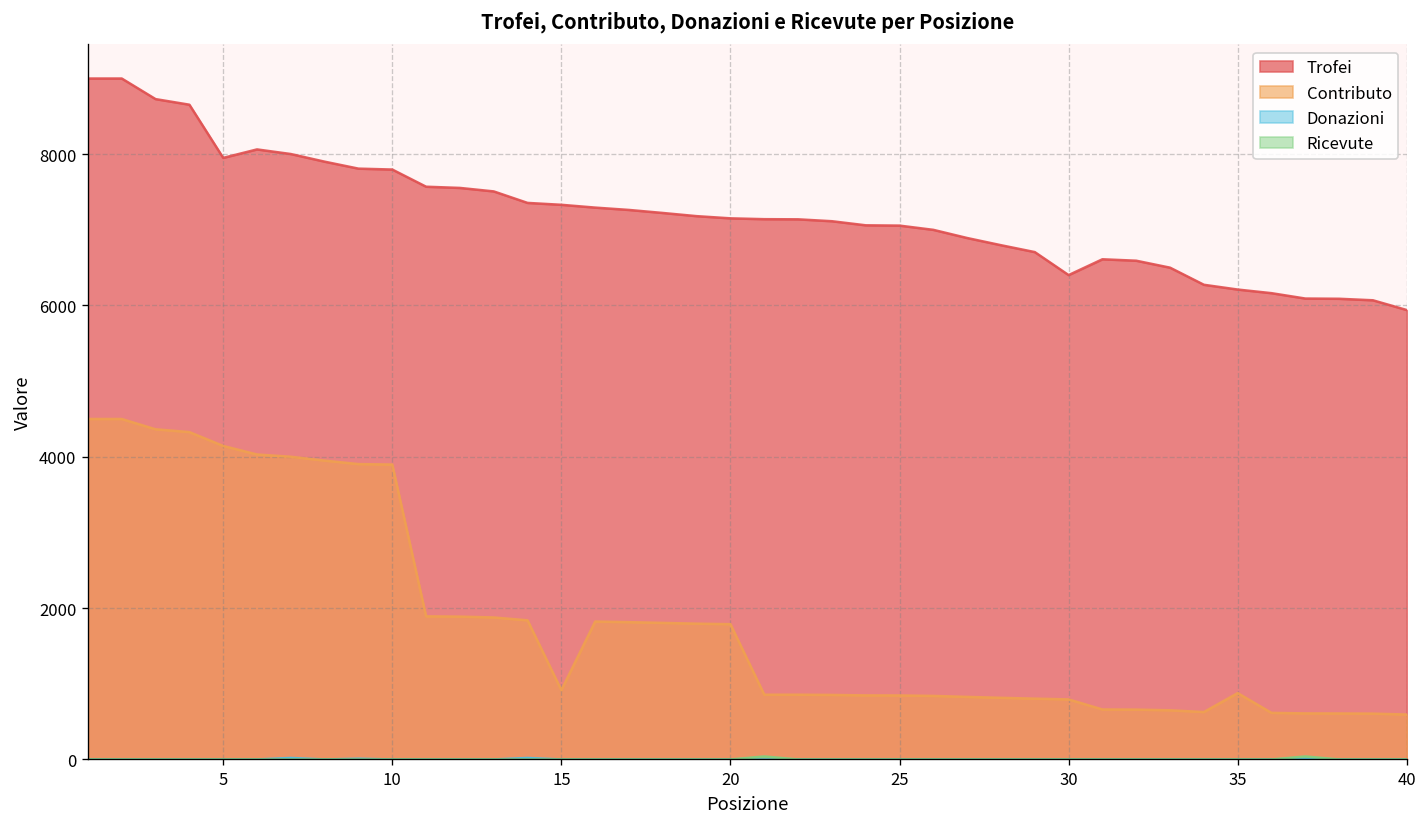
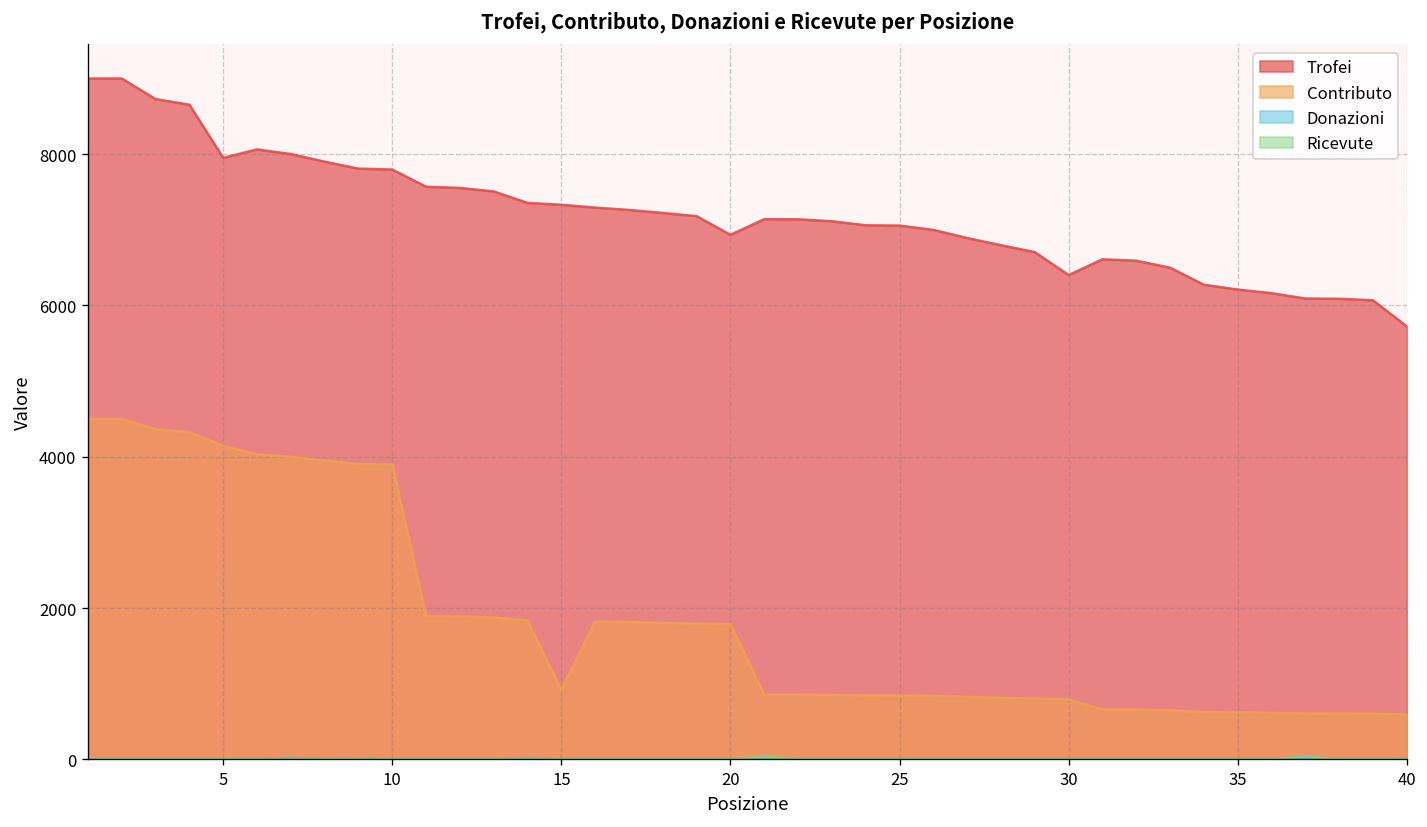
  {
    "Trofei": {
      "5": 8000,
      "10": 7800,
      "15": 7300,
-     "20": 7200,
+     "20": 6900,
      "25": 7100,
      "30": 6400,
      "35": 6200,
-     "40": 5900
+     "40": 5700
    },
    "Contributo": {
      "5": 4100,
      "10": 3900,
      "15": 900,
      "20": 1800,
      "25": 800,
      "30": 800,
-     "35": 900,
+     "35": 600,
      "40": 600
    }
  }
